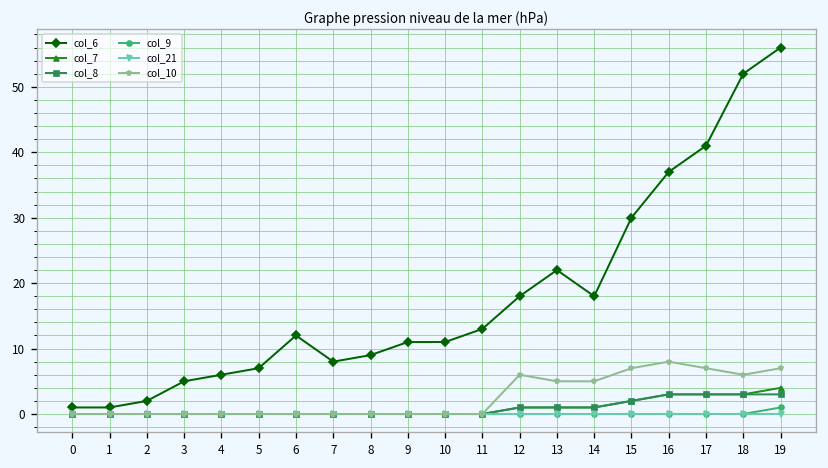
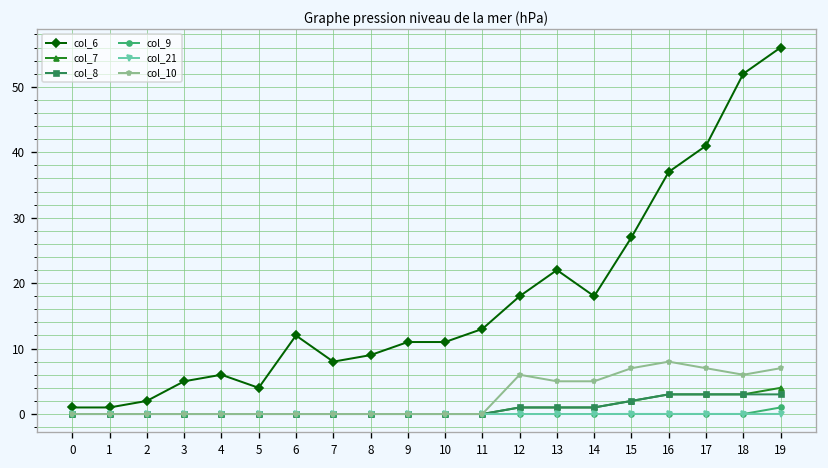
  {
    "col_6": {
      "0": 1,
      "1": 1,
      "2": 2,
      "3": 5,
      "4": 6,
-     "5": 7,
+     "5": 4,
      "6": 12,
      "7": 8,
      "8": 9,
      "9": 11,
      "10": 11,
      "11": 13,
      "12": 18,
      "13": 22,
      "14": 18,
-     "15": 30,
+     "15": 27,
      "16": 37,
      "17": 41,
      "18": 52,
      "19": 56
    }
  }
